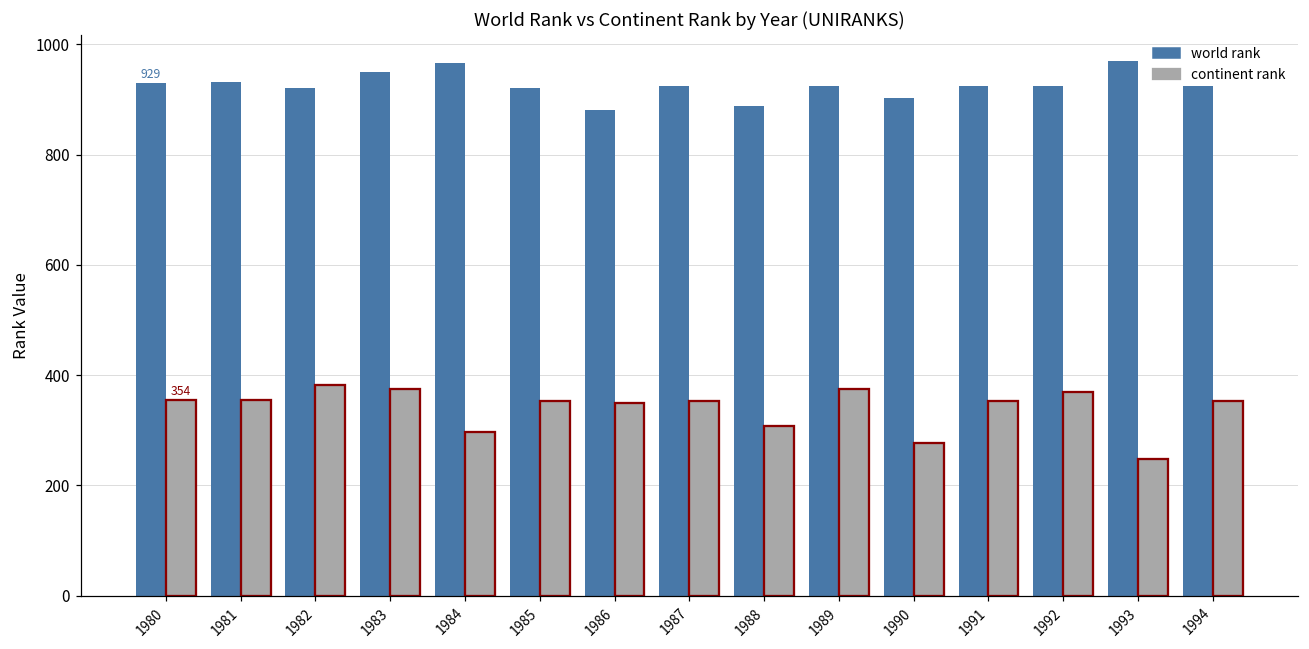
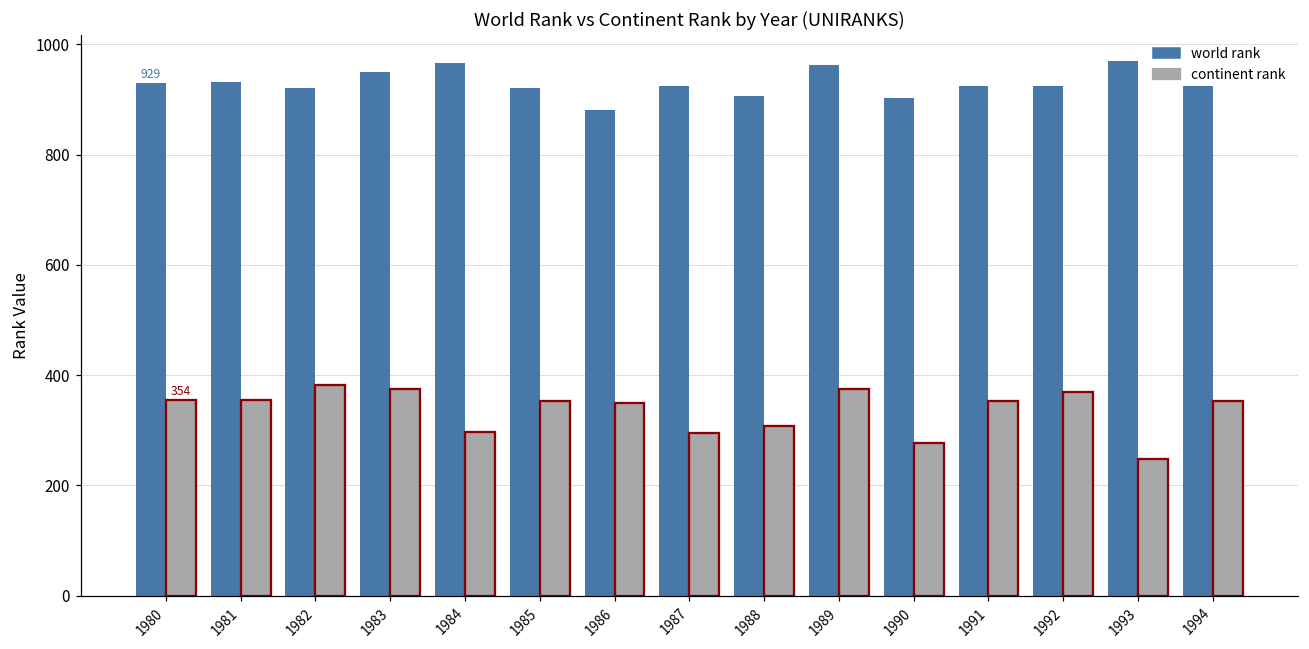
  {
    "world rank": {
      "1981": 930,
      "1982": 920,
      "1983": 950,
      "1984": 970,
      "1985": 920,
      "1986": 880,
      "1987": 930,
-     "1988": 890,
-     "1989": 930,
+     "1988": 910,
+     "1989": 960,
      "1990": 900,
      "1991": 930,
      "1992": 930,
      "1993": 970,
      "1994": 930
    },
    "continent rank": {
      "1981": 360,
      "1982": 380,
      "1983": 370,
      "1984": 300,
      "1985": 350,
      "1986": 350,
-     "1987": 350,
+     "1987": 300,
      "1988": 310,
      "1989": 380,
      "1990": 280,
      "1991": 350,
      "1992": 370,
      "1993": 250,
      "1994": 350
    }
  }
